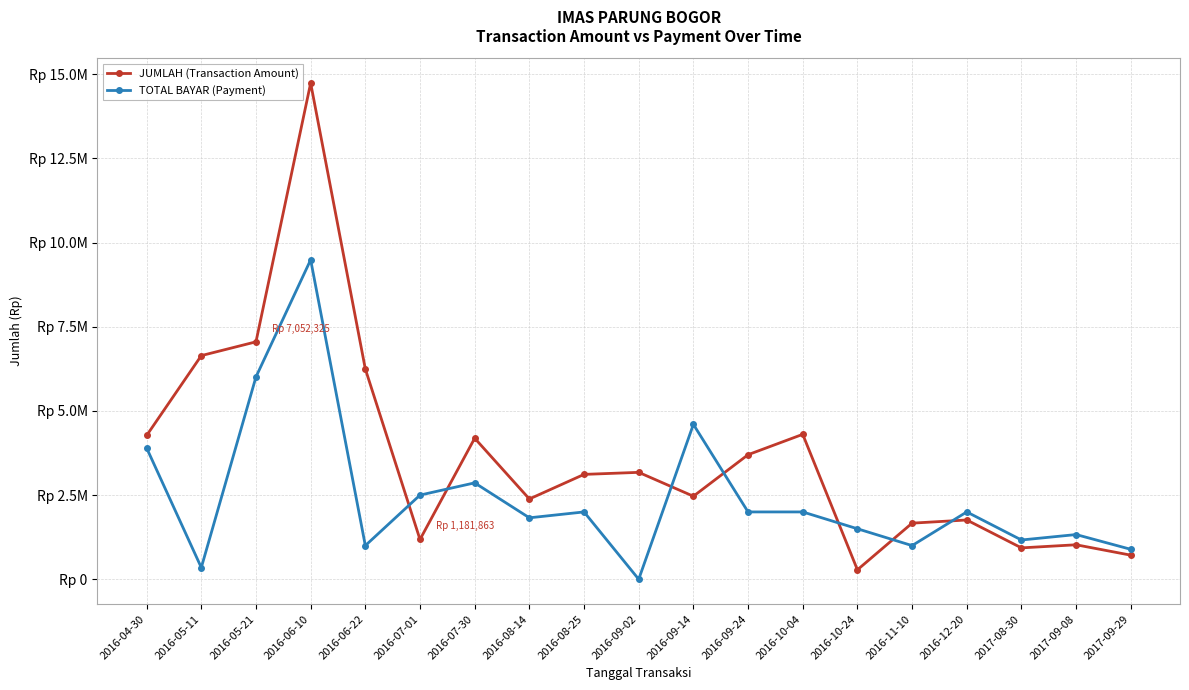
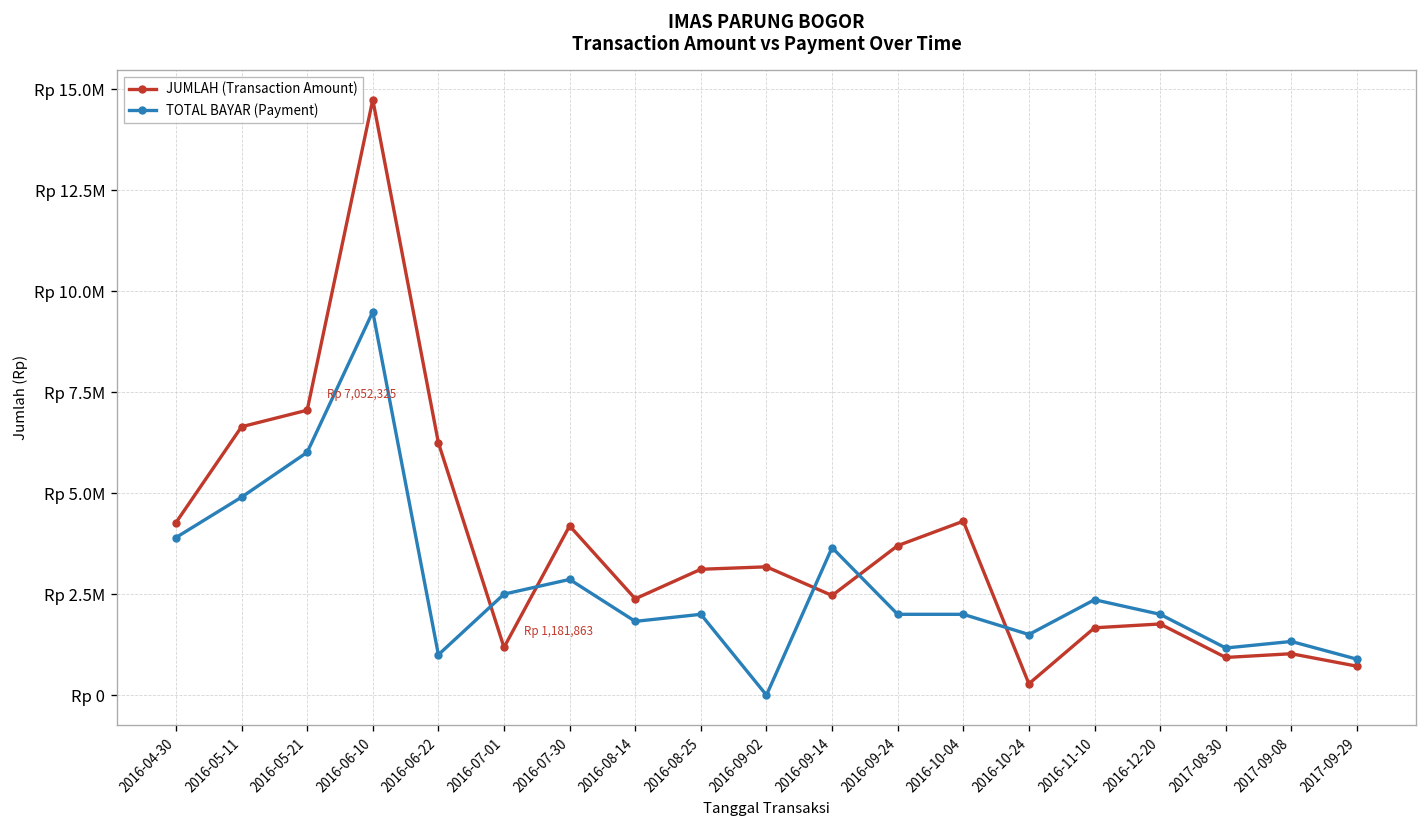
  {
    "JUMLAH (Transaction Amount)": {
      "2016-05-21": "7,052,325",
      "2016-07-01": "1,181,863"
    },
    "TOTAL BAYAR (Payment)": {
      "2016-04-30": "Rp 3900000",
-     "2016-05-11": "Rp 300000",
+     "2016-05-11": "Rp 4900000",
      "2016-05-21": "Rp 6000000",
      "2016-06-10": "Rp 9500000",
      "2016-06-22": "Rp 1000000",
      "2016-07-01": "Rp 2500000",
      "2016-07-30": "Rp 2900000",
      "2016-08-14": "Rp 1800000",
      "2016-08-25": "Rp 2000000",
      "2016-09-02": "Rp 0",
-     "2016-09-14": "Rp 4600000",
+     "2016-09-14": "Rp 3700000",
      "2016-09-24": "Rp 2000000",
      "2016-10-04": "Rp 2000000",
      "2016-10-24": "Rp 1500000",
-     "2016-11-10": "Rp 1000000",
+     "2016-11-10": "Rp 2400000",
      "2016-12-20": "Rp 2000000",
      "2017-08-30": "Rp 1200000",
      "2017-09-08": "Rp 1300000",
      "2017-09-29": "Rp 900000"
    }
  }
